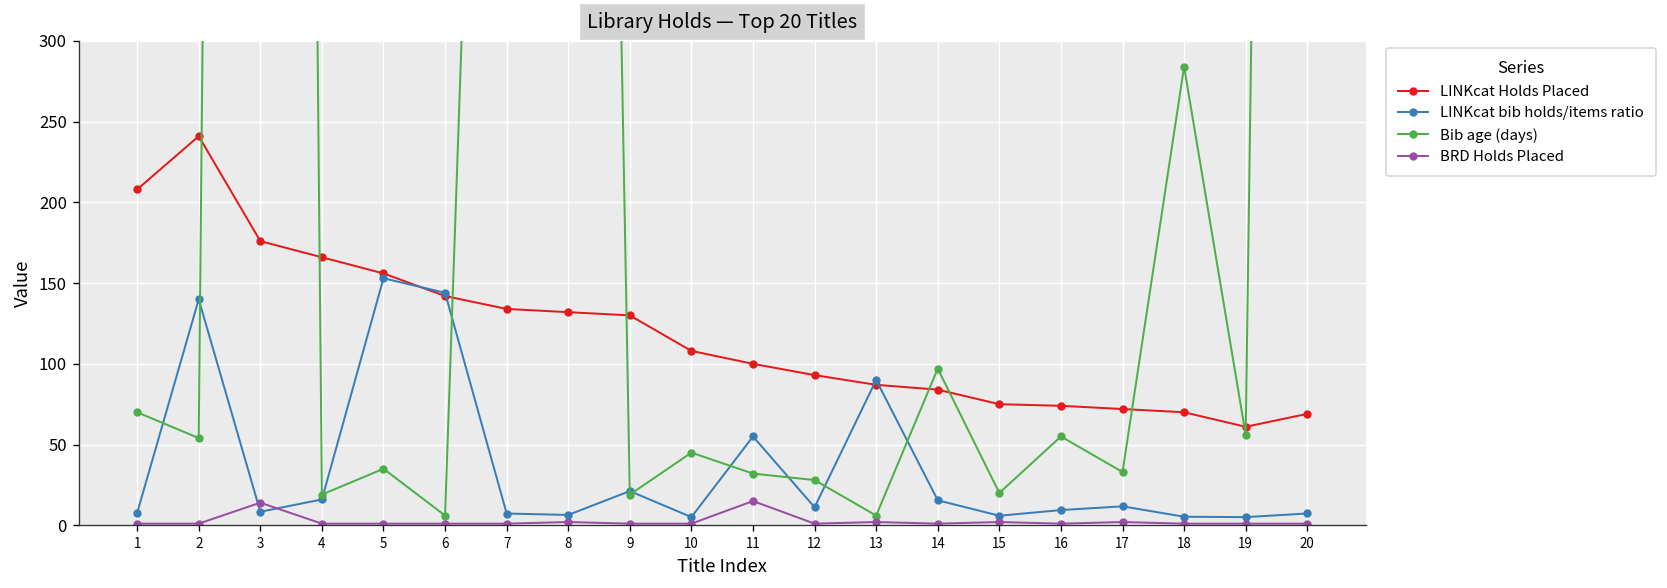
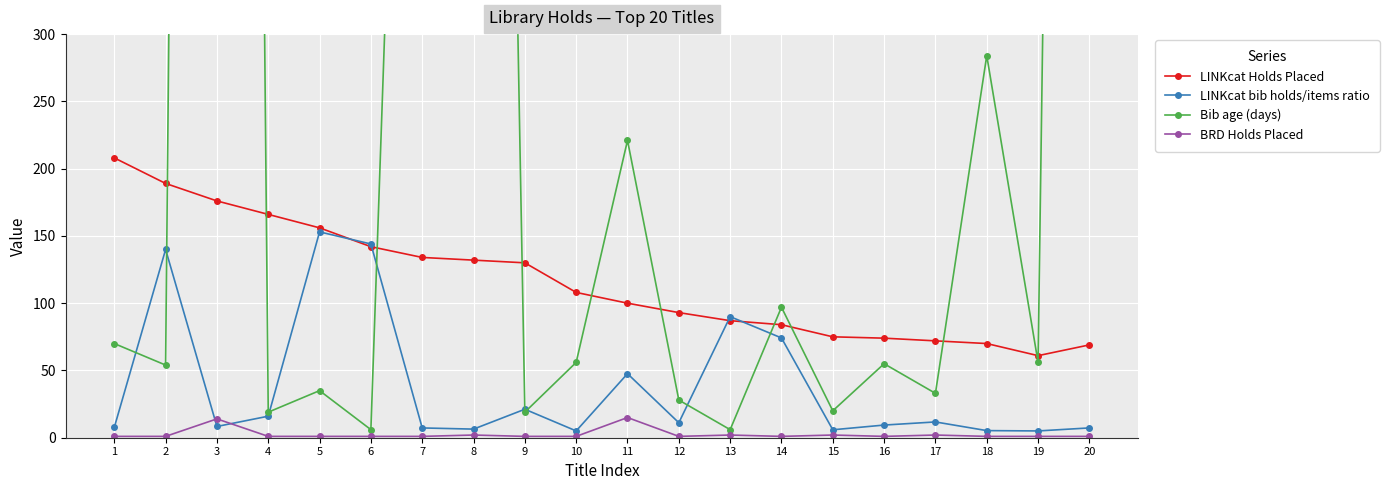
  {
    "LINKcat Holds Placed": {
      "1": 208,
-     "2": 241,
+     "2": 189,
      "3": 176,
      "4": 166,
      "5": 156,
      "6": 142,
      "7": 134,
      "8": 132,
      "9": 130,
      "10": 108,
      "11": 100,
      "12": 93,
      "13": 87,
      "14": 84,
      "15": 75,
      "16": 74,
      "17": 72,
      "18": 70,
      "19": 61,
      "20": 69
    },
    "LINKcat bib holds/items ratio": {
      "1": 8,
      "2": 140,
      "3": 8,
      "4": 16,
      "5": 153,
      "6": 144,
      "7": 7,
      "8": 6,
      "9": 21,
      "10": 5,
-     "11": 55,
+     "11": 48,
      "12": 11,
      "13": 90,
-     "14": 15,
+     "14": 74,
      "15": 6,
      "16": 9,
      "17": 12,
      "18": 5,
      "19": 5,
      "20": 7
    },
    "Bib age (days)": {
      "1": 70,
      "2": 54,
      "4": 19,
      "5": 35,
      "6": 6,
      "9": 19,
-     "10": 45,
-     "11": 32,
+     "10": 56,
+     "11": 221,
      "12": 28,
      "13": 6,
      "14": 97,
      "15": 20,
      "16": 55,
      "17": 33,
      "18": 284,
      "19": 56
    },
    "BRD Holds Placed": {
      "1": 1,
      "2": 1,
      "3": 14,
      "4": 1,
      "5": 1,
      "6": 1,
      "7": 1,
      "8": 2,
      "9": 1,
      "10": 1,
      "11": 15,
      "12": 1,
      "13": 2,
      "14": 1,
      "15": 2,
      "16": 1,
      "17": 2,
      "18": 1,
      "19": 1,
      "20": 1
    }
  }
